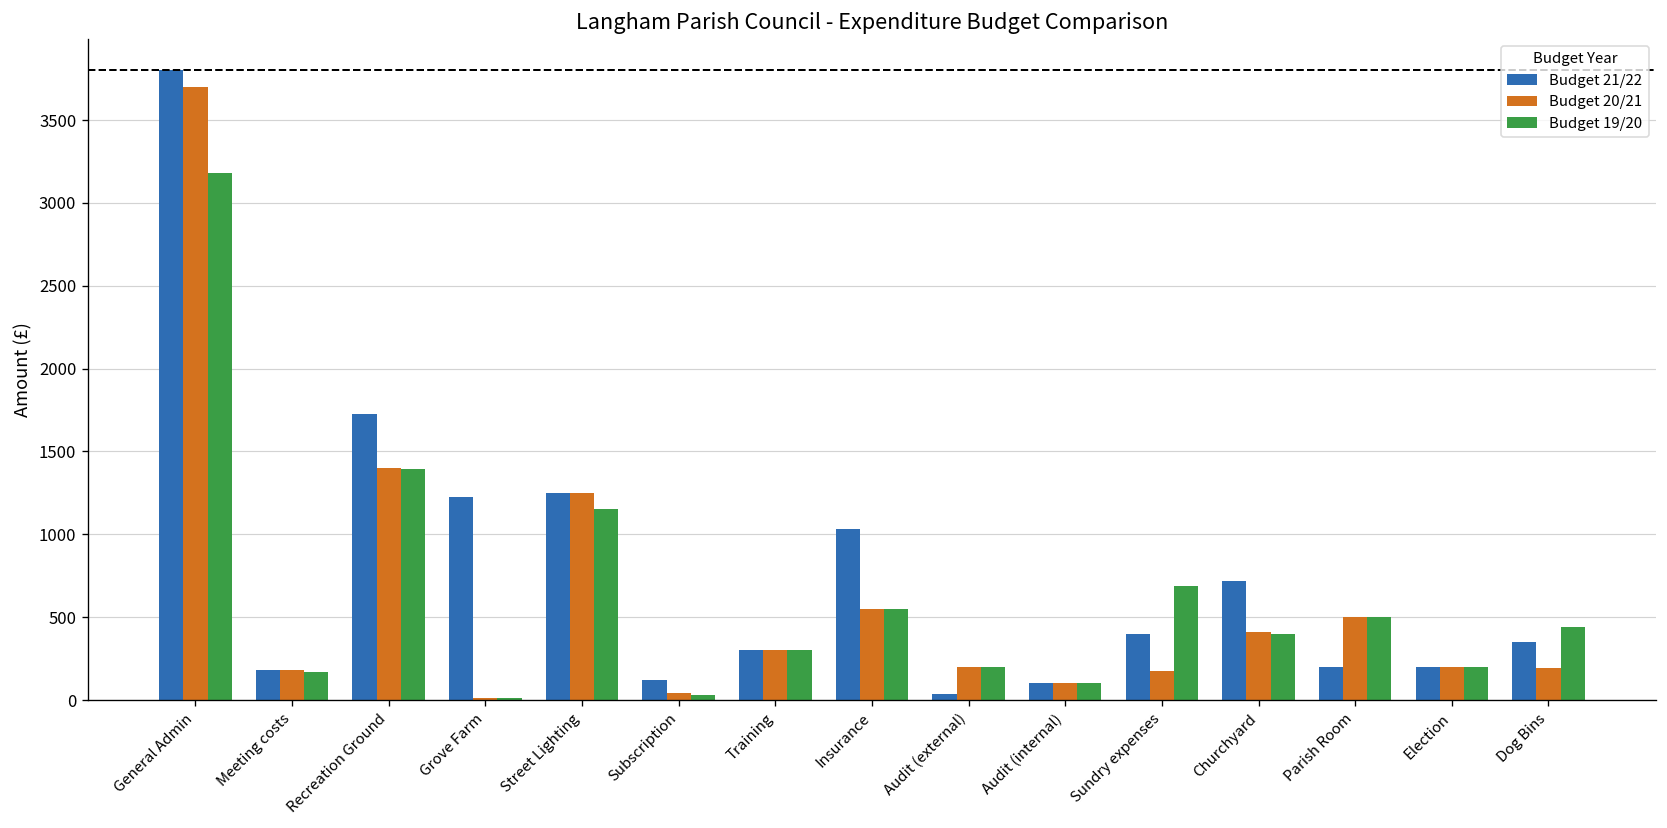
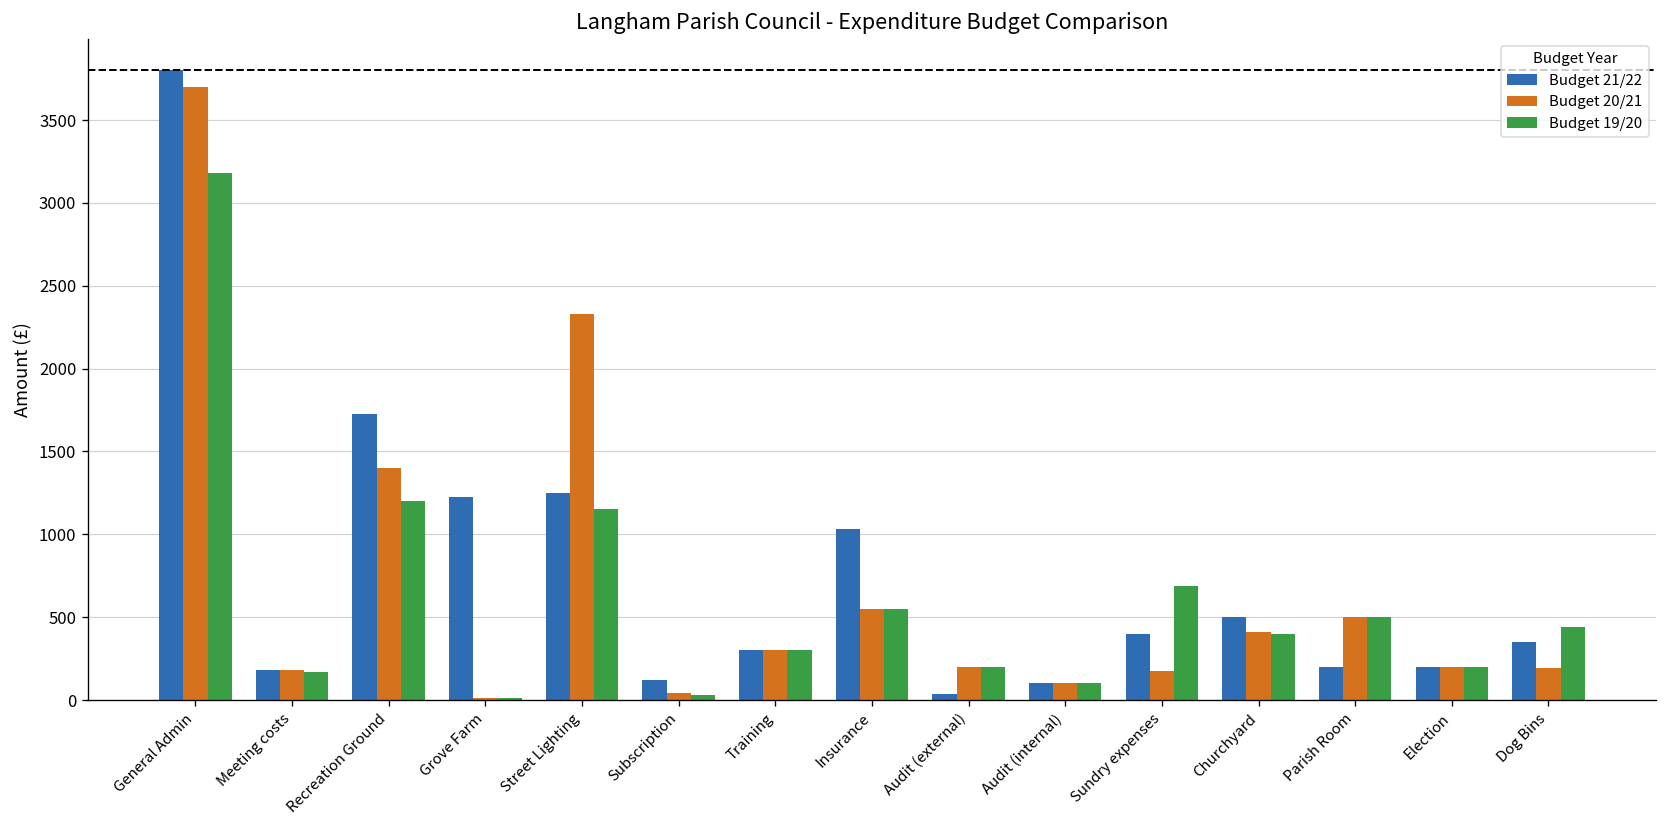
  {
    "Budget 21/22": {
      "General Admin": 3800,
      "Meeting costs": 180,
      "Recreation Ground": 1730,
      "Grove Farm": 1230,
      "Street Lighting": 1250,
      "Subscription": 120,
      "Training": 300,
      "Insurance": 1030,
      "Audit (external)": 40,
      "Audit (internal)": 100,
      "Sundry expenses": 400,
-     "Churchyard": 720,
+     "Churchyard": 500,
      "Parish Room": 200,
      "Election": 200,
      "Dog Bins": 350
    },
    "Budget 20/21": {
      "General Admin": 3700,
      "Meeting costs": 180,
      "Recreation Ground": 1400,
-     "Street Lighting": 1250,
+     "Street Lighting": 2330,
      "Subscription": 40,
      "Training": 300,
      "Insurance": 550,
      "Audit (external)": 200,
      "Audit (internal)": 100,
      "Sundry expenses": 180,
      "Churchyard": 410,
      "Parish Room": 500,
      "Election": 200,
      "Dog Bins": 190
    },
    "Budget 19/20": {
      "General Admin": 3180,
      "Meeting costs": 170,
-     "Recreation Ground": 1400,
+     "Recreation Ground": 1200,
      "Street Lighting": 1150,
      "Subscription": 30,
      "Training": 300,
      "Insurance": 550,
      "Audit (external)": 200,
      "Audit (internal)": 100,
      "Sundry expenses": 690,
      "Churchyard": 400,
      "Parish Room": 500,
      "Election": 200,
      "Dog Bins": 440
    }
  }
